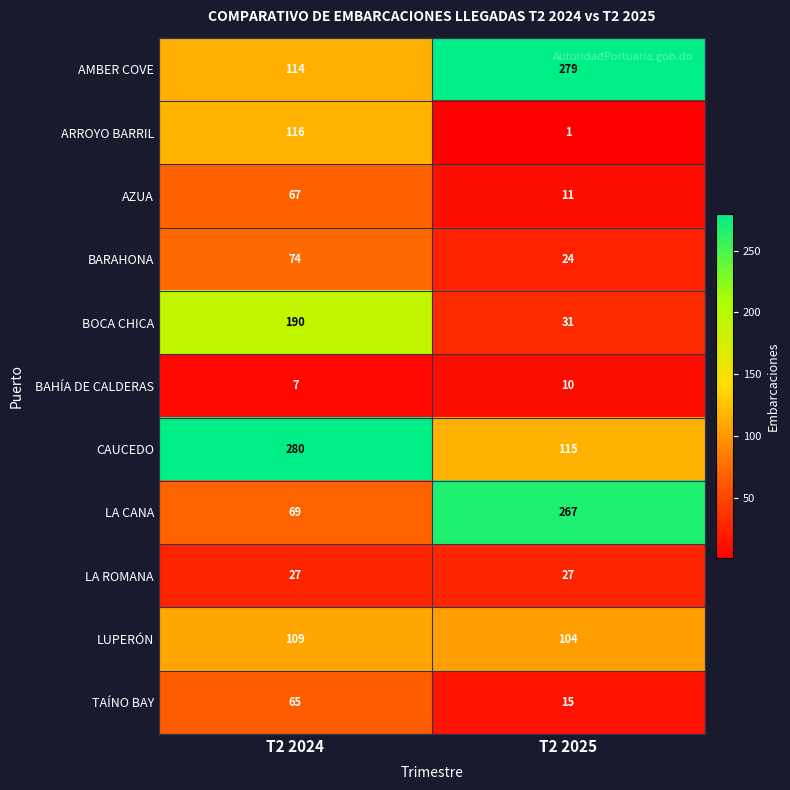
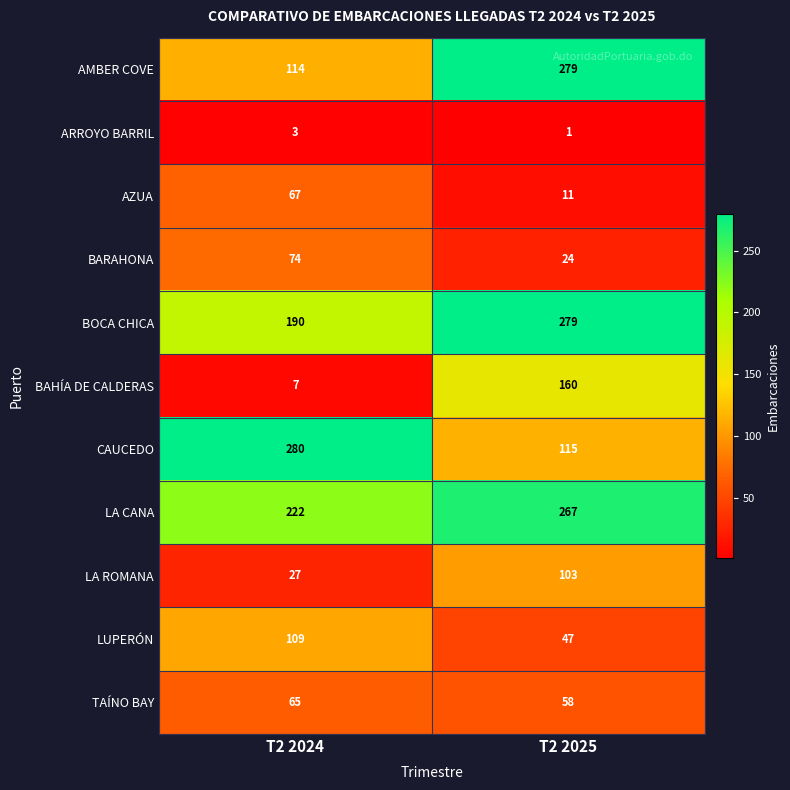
  {
    "AMBER COVE": {
      "T2 2024": 114
    },
    "ARROYO BARRIL": {
-     "T2 2024": 116,
+     "T2 2024": 3,
      "T2 2025": 1
    },
    "AZUA": {
      "T2 2024": 67,
      "T2 2025": 11
    },
    "BARAHONA": {
      "T2 2024": 74,
      "T2 2025": 24
    },
    "BOCA CHICA": {
      "T2 2024": 190,
-     "T2 2025": 31
+     "T2 2025": 279
    },
    "BAHÍA DE CALDERAS": {
      "T2 2024": 7,
-     "T2 2025": 10
+     "T2 2025": 160
    },
    "CAUCEDO": {
      "T2 2024": 280,
      "T2 2025": 115
    },
    "LA CANA": {
-     "T2 2024": 69,
+     "T2 2024": 222,
      "T2 2025": 267
    },
    "LA ROMANA": {
      "T2 2024": 27,
-     "T2 2025": 27
+     "T2 2025": 103
    },
    "LUPERÓN": {
      "T2 2024": 109,
-     "T2 2025": 104
+     "T2 2025": 47
    },
    "TAÍNO BAY": {
      "T2 2024": 65,
-     "T2 2025": 15
+     "T2 2025": 58
    }
  }
